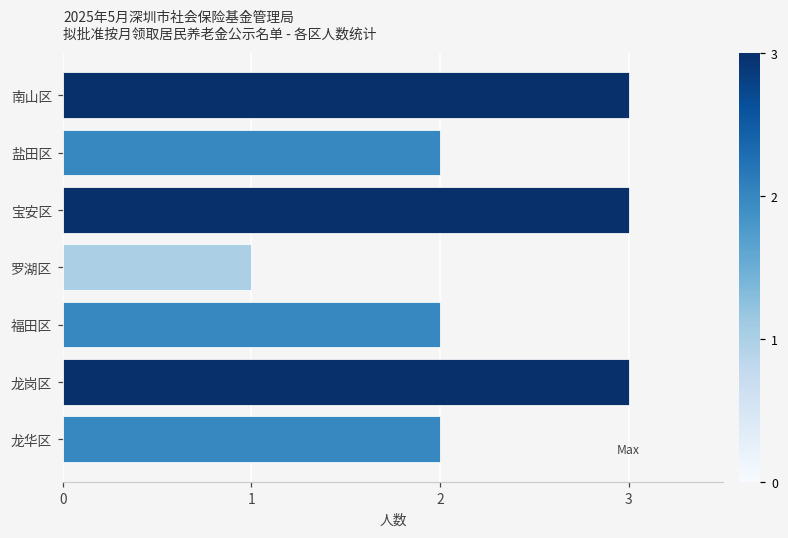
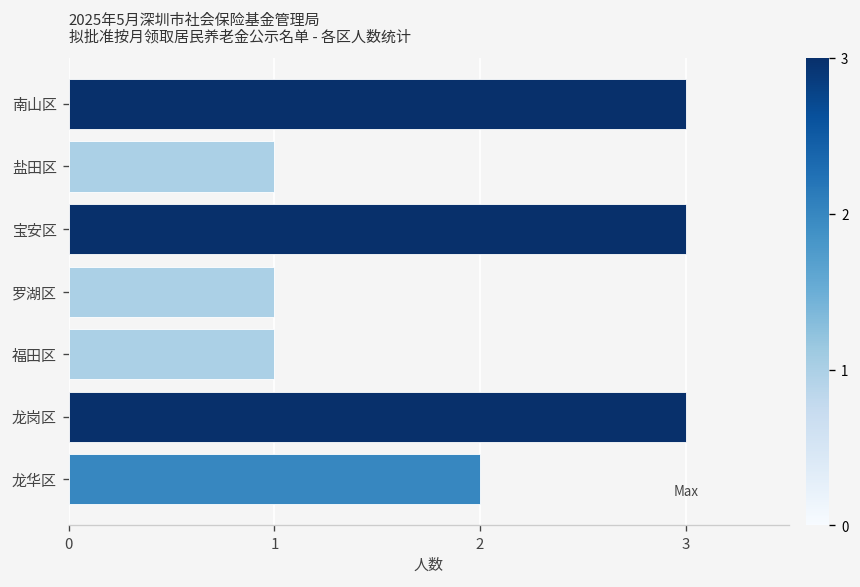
  {
    "南山区": 3,
-   "盐田区": 2,
+   "盐田区": 1,
    "宝安区": 3,
    "罗湖区": 1,
-   "福田区": 2,
+   "福田区": 1,
    "龙岗区": 3,
    "龙华区": 2
  }
